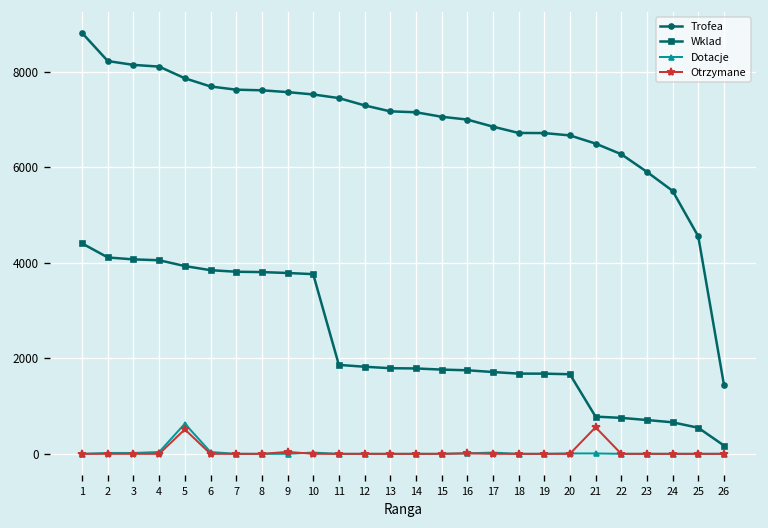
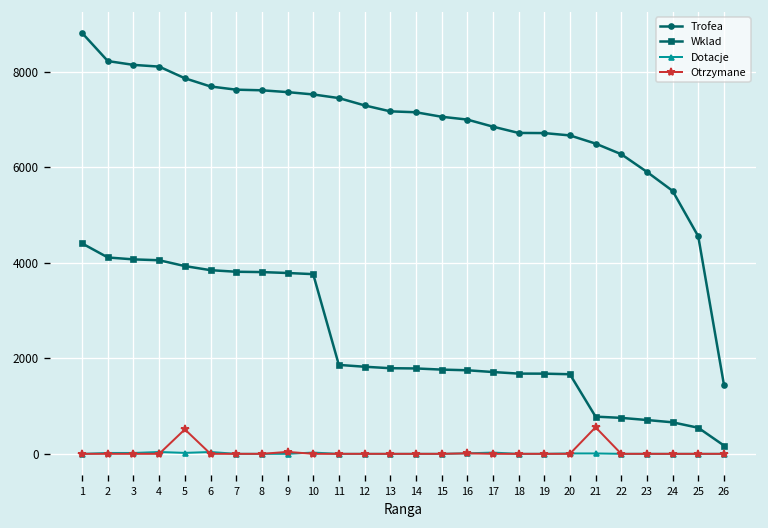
  {
    "Dotacje": {
-     "5": 600,
+     "5": 0,
      "21": 0
    },
    "Otrzymane": {
      "5": 500,
      "21": 600
    }
  }
